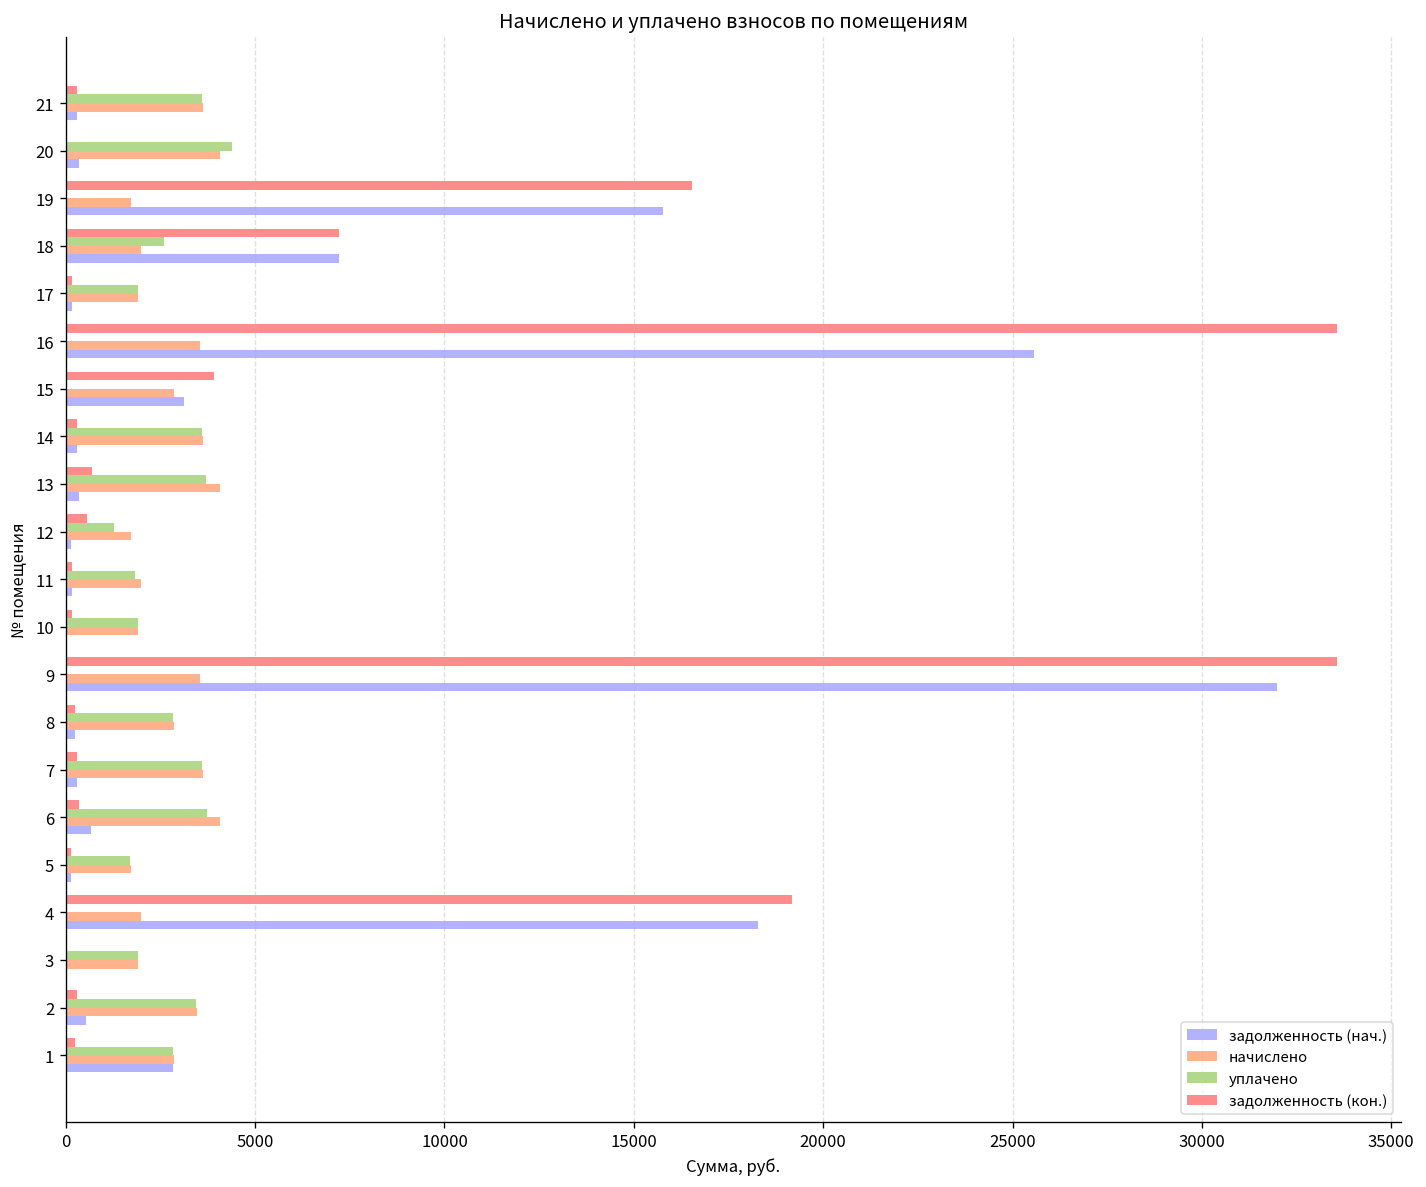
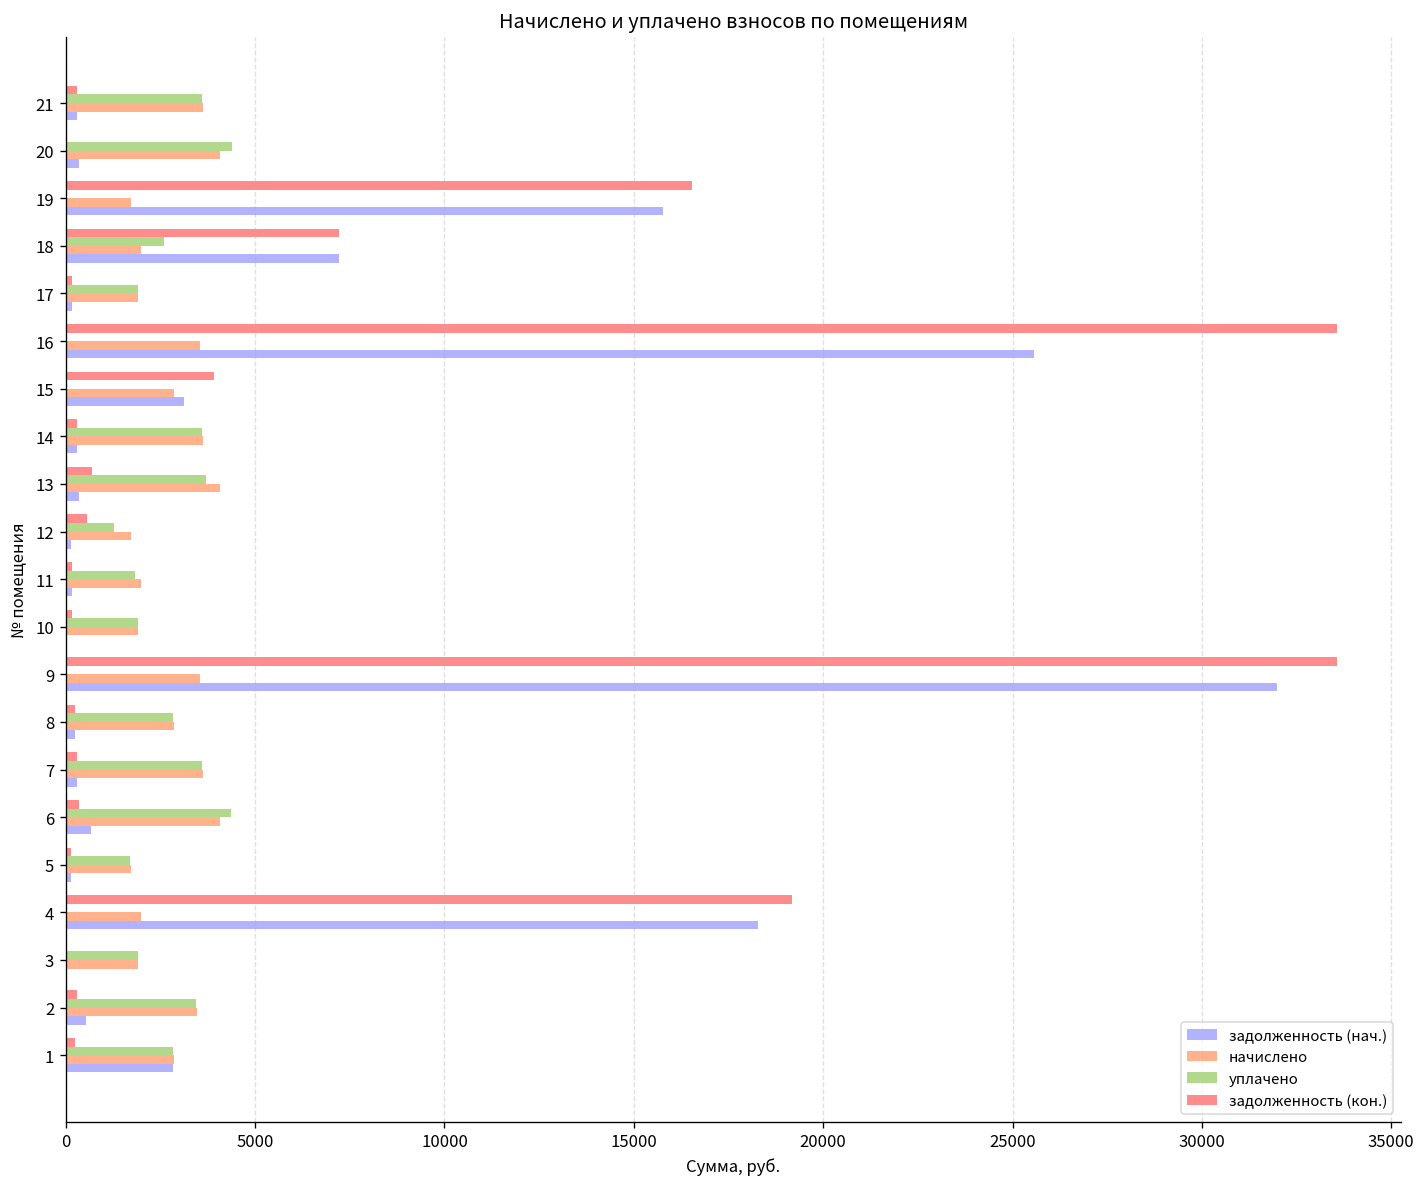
  {
    "задолженность (нач.)": {
      "21": 300,
      "20": 300,
      "19": 15800,
      "18": 7200,
      "17": 200,
      "16": 25600,
      "15": 3100,
      "14": 300,
      "13": 300,
      "12": 100,
      "11": 200,
      "10": 0,
      "9": 32000,
      "8": 200,
      "7": 300,
      "6": 700,
      "5": 100,
      "4": 18300,
      "3": 0,
      "2": 500,
      "1": 2800
    },
    "уплачено": {
      "21": 3600,
      "20": 4400,
      "19": 0,
      "18": 2600,
      "17": 1900,
      "16": 0,
      "15": 0,
      "14": 3600,
      "13": 3700,
      "12": 1300,
      "11": 1800,
      "10": 1900,
      "9": 0,
      "8": 2800,
      "7": 3600,
-     "6": 3700,
+     "6": 4400,
      "5": 1700,
      "4": 0,
      "3": 1900,
      "2": 3400,
      "1": 2800
    }
  }
